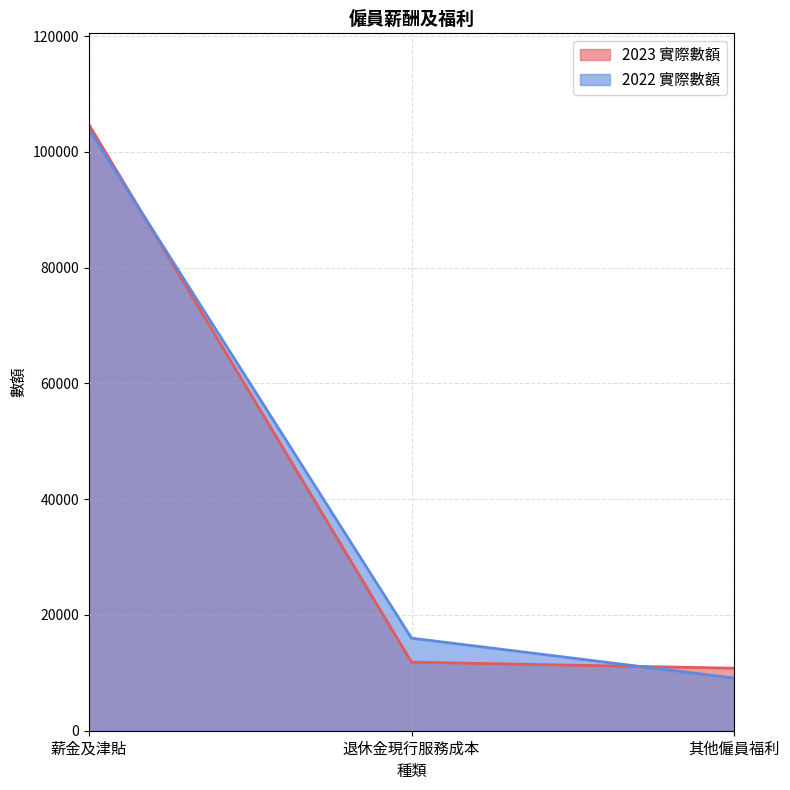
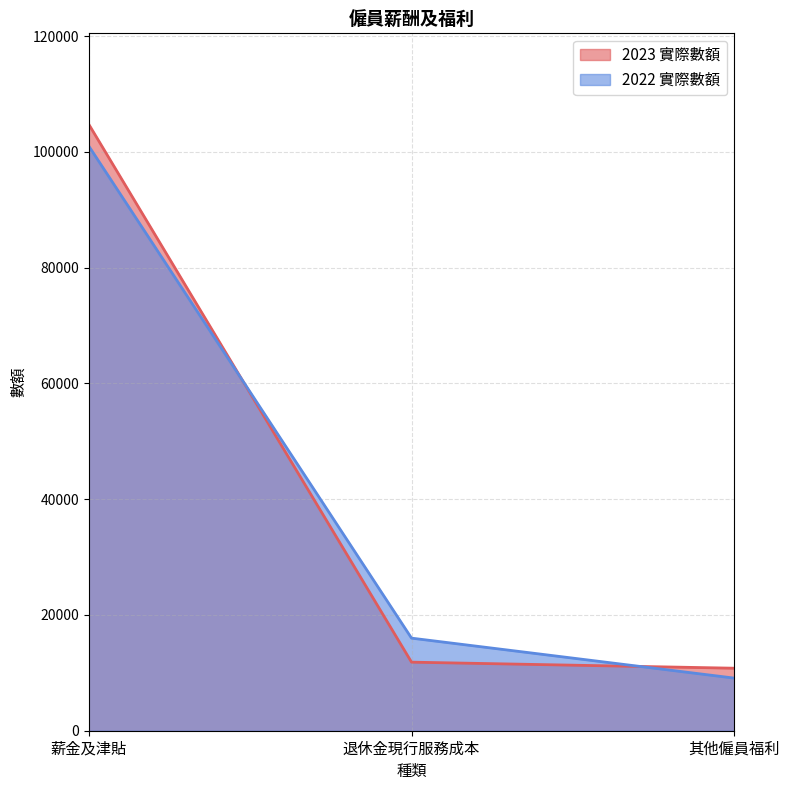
  {
    "2023 實際數額": {
      "薪金及津貼": 105000,
      "退休金現行服務成本": 12000,
      "其他僱員福利": 11000
    },
    "2022 實際數額": {
-     "薪金及津貼": 104000,
+     "薪金及津貼": 101000,
      "退休金現行服務成本": 16000,
      "其他僱員福利": 9000
    }
  }
